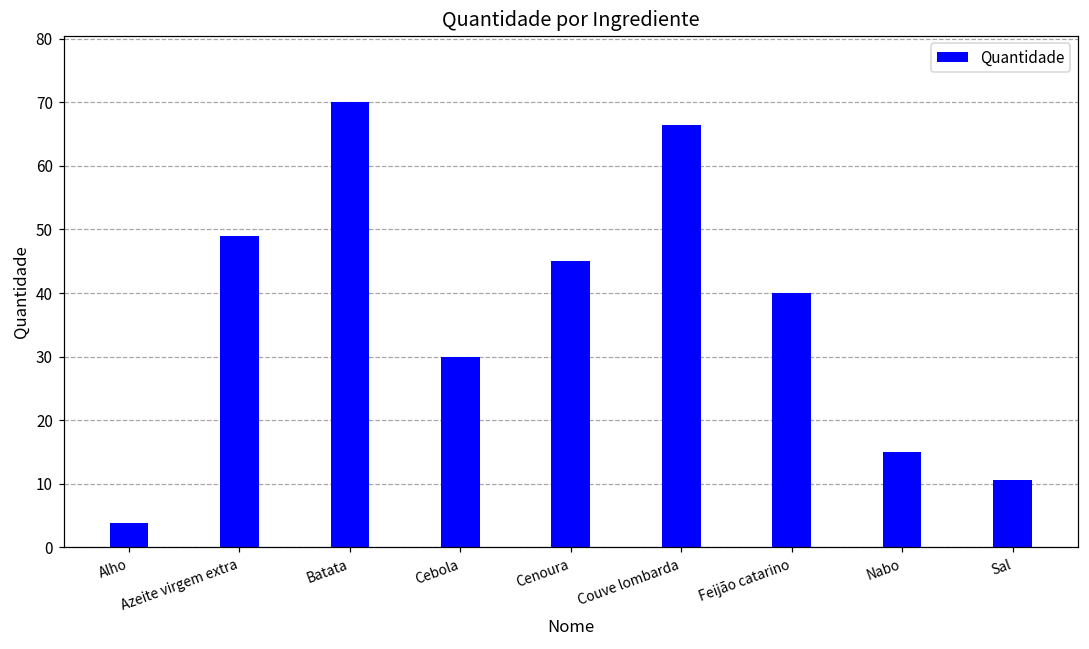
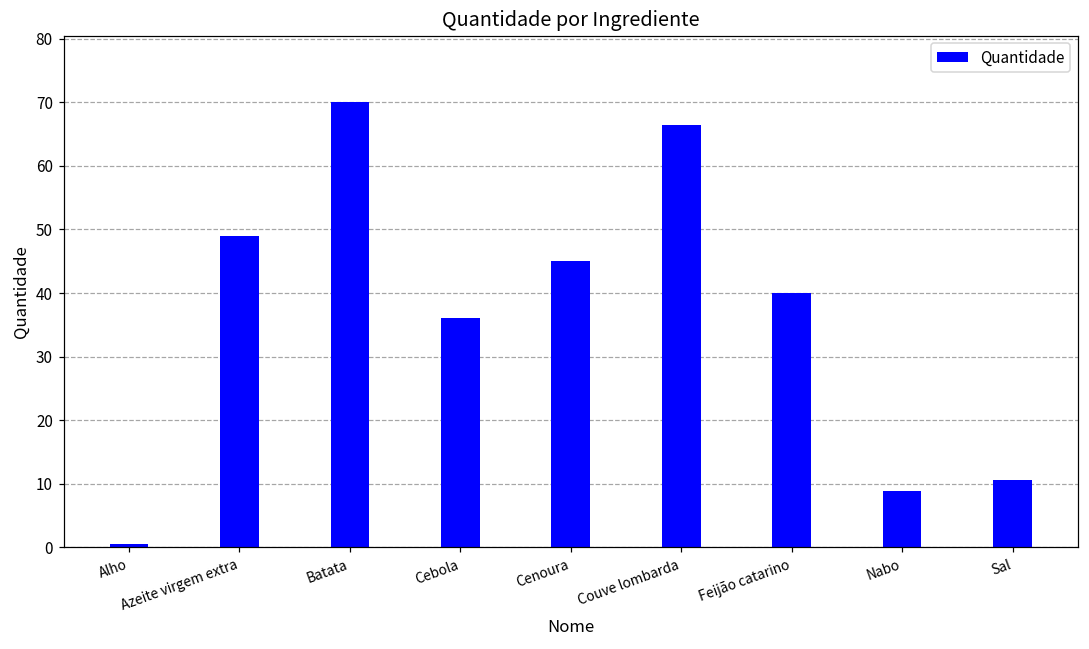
  {
-   "Alho": 4,
+   "Alho": 1,
    "Azeite virgem extra": 49,
    "Batata": 70,
-   "Cebola": 30,
+   "Cebola": 36,
    "Cenoura": 45,
    "Couve lombarda": 66,
    "Feijão catarino": 40,
-   "Nabo": 15,
+   "Nabo": 9,
    "Sal": 11
  }
